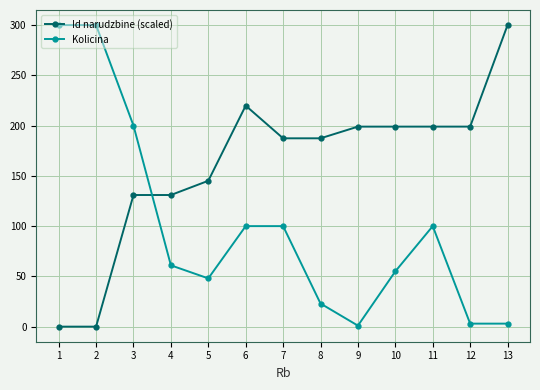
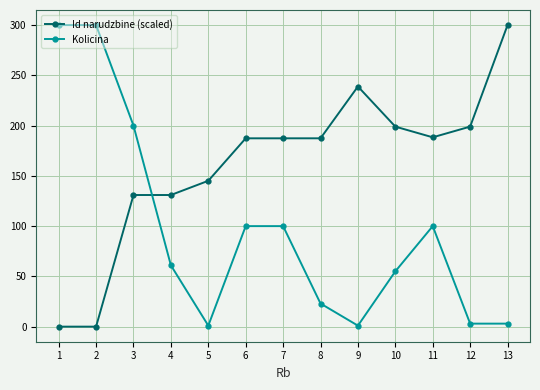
  {
    "Id narudzbine (scaled)": {
      "1": 0,
      "2": 0,
      "3": 131,
      "4": 131,
      "5": 145,
-     "6": 220,
+     "6": 187,
      "7": 187,
      "8": 187,
-     "9": 199,
+     "9": 239,
      "10": 199,
-     "11": 199,
+     "11": 188,
      "12": 199,
      "13": 300
    },
    "Kolicina": {
      "3": 200,
      "4": 61,
-     "5": 48,
+     "5": 1,
      "6": 100,
      "7": 100,
      "8": 23,
      "9": 1,
      "10": 55,
      "11": 100,
      "12": 3,
      "13": 3
    }
  }
